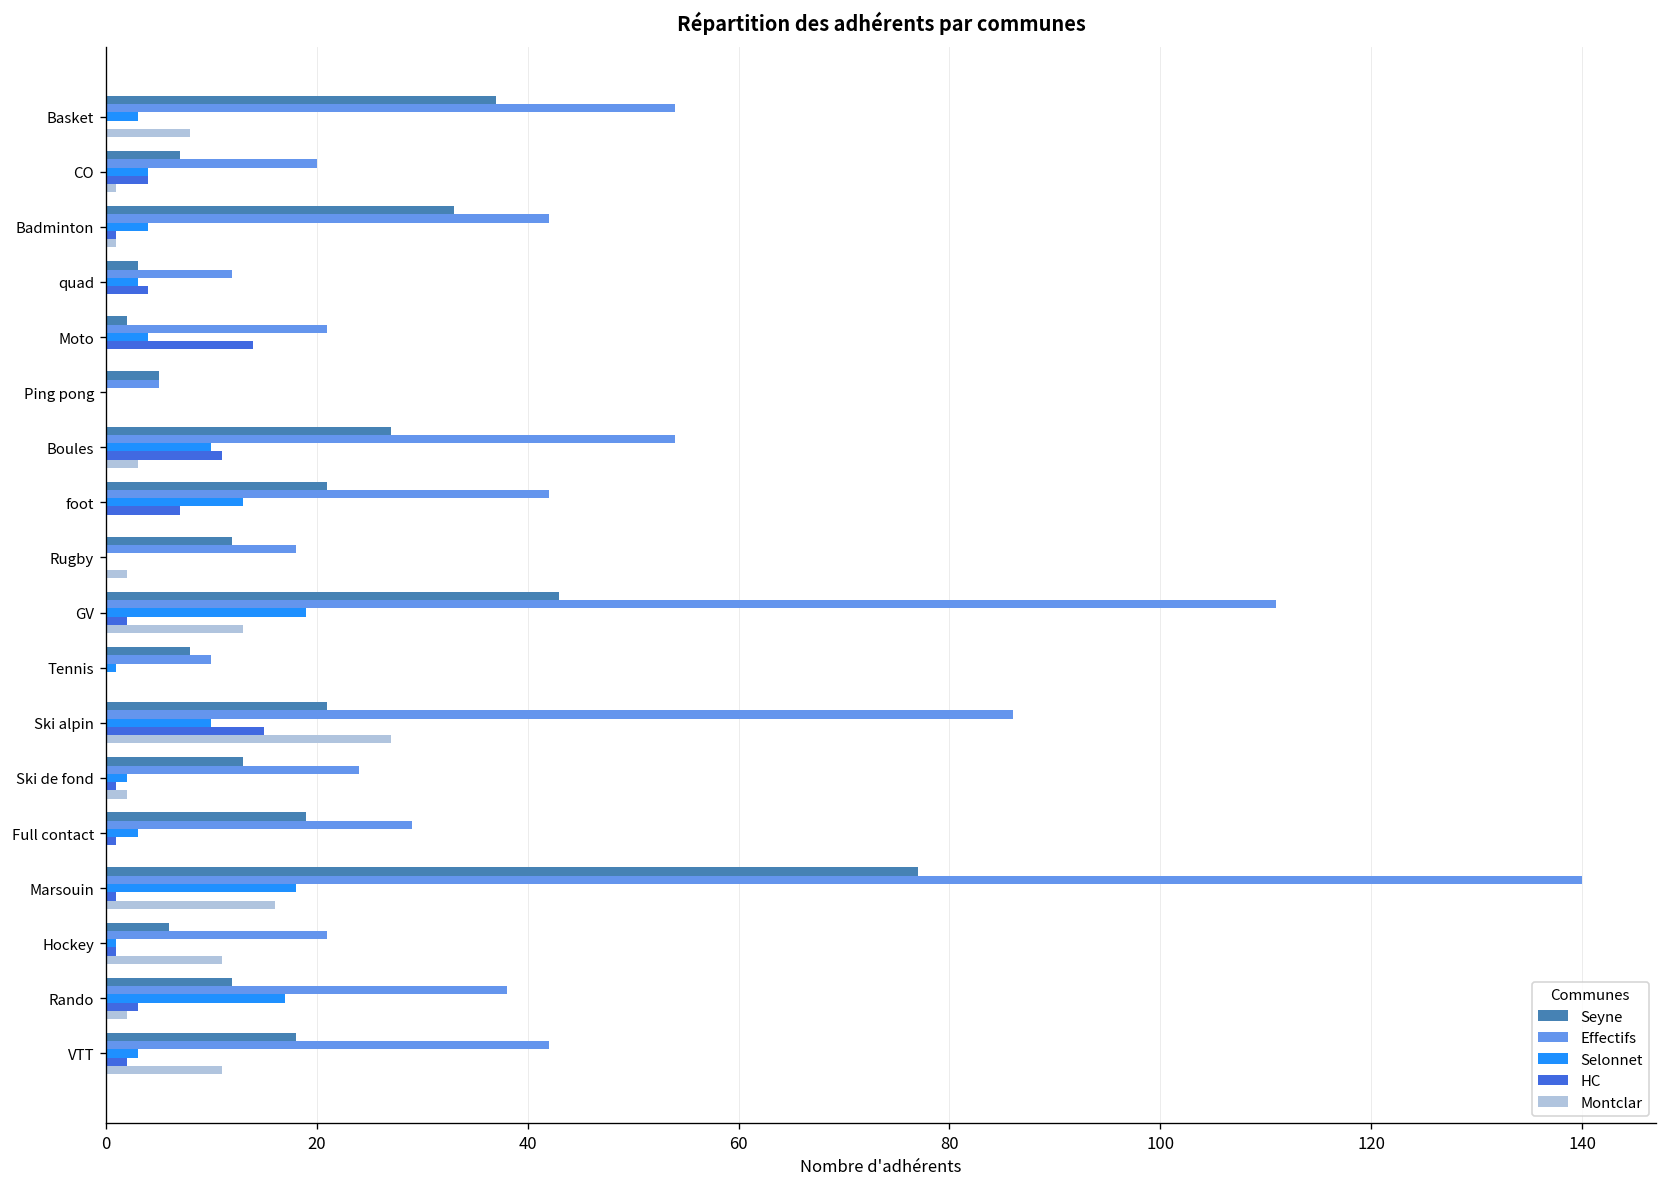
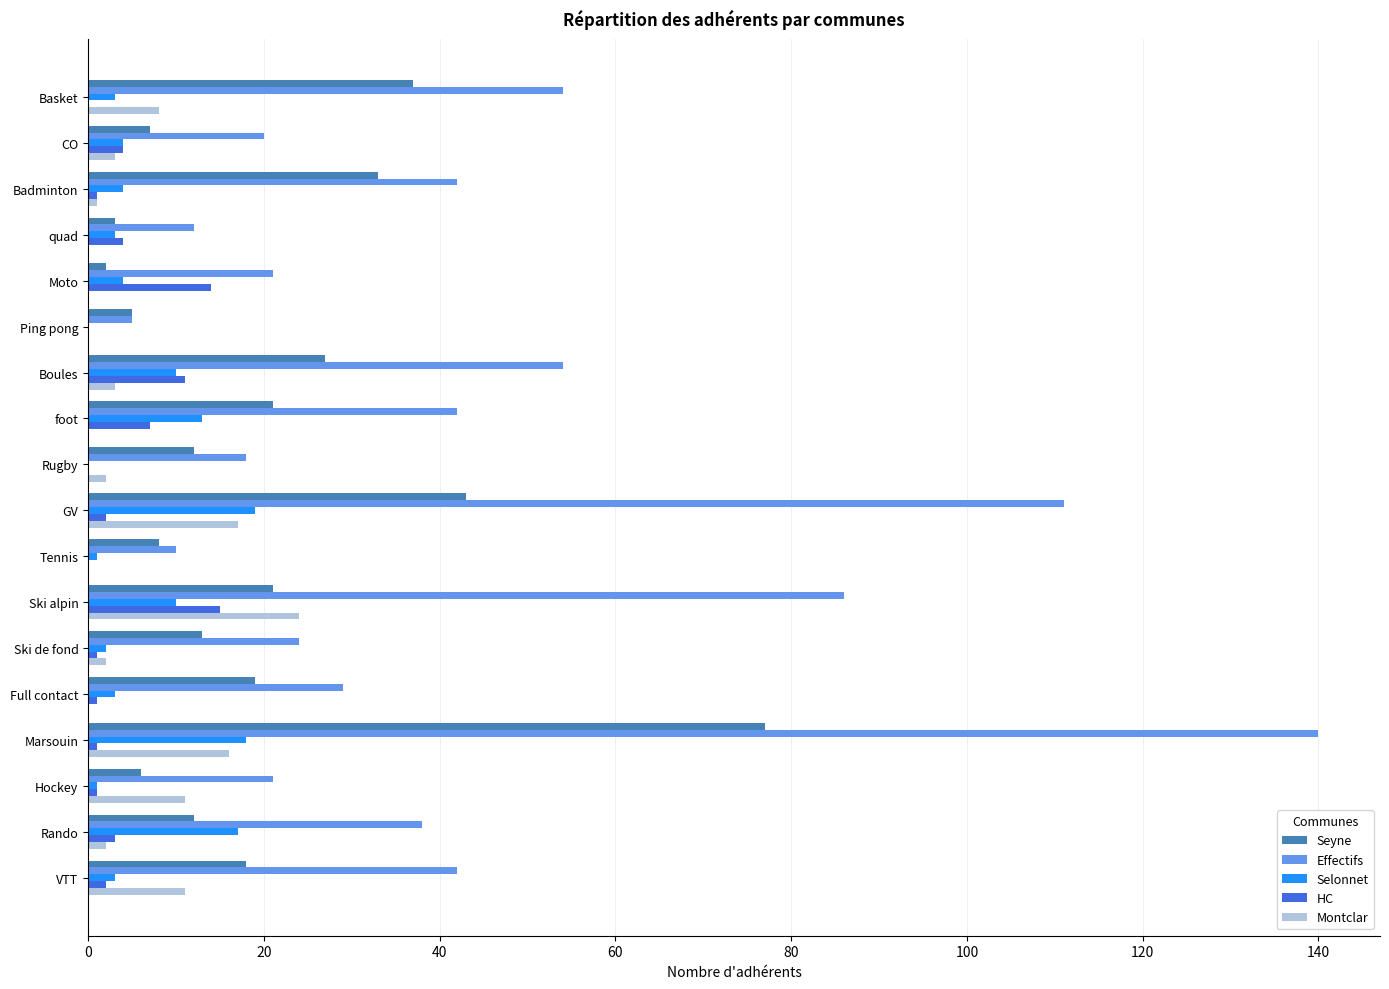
  {
    "Selonnet": {
      "Basket": 3,
      "CO": 4,
      "Badminton": 4,
      "quad": 3,
      "Moto": 4,
      "Ping pong": 0,
      "Boules": 10,
      "foot": 13,
      "Rugby": 0,
      "GV": 19,
      "Tennis": 1,
      "Ski alpin": 10,
      "Ski de fond": 2,
      "Full contact": 3,
      "Marsouin": 18,
      "Hockey": 1,
      "Rando": 17,
      "VTT": 3
    },
    "Montclar": {
      "Basket": 8,
-     "CO": 1,
+     "CO": 3,
      "Badminton": 1,
      "quad": 0,
      "Moto": 0,
      "Ping pong": 0,
      "Boules": 3,
      "foot": 0,
      "Rugby": 2,
-     "GV": 13,
+     "GV": 17,
      "Tennis": 0,
-     "Ski alpin": 27,
+     "Ski alpin": 24,
      "Ski de fond": 2,
      "Full contact": 0,
      "Marsouin": 16,
      "Hockey": 11,
      "Rando": 2,
      "VTT": 11
    }
  }
